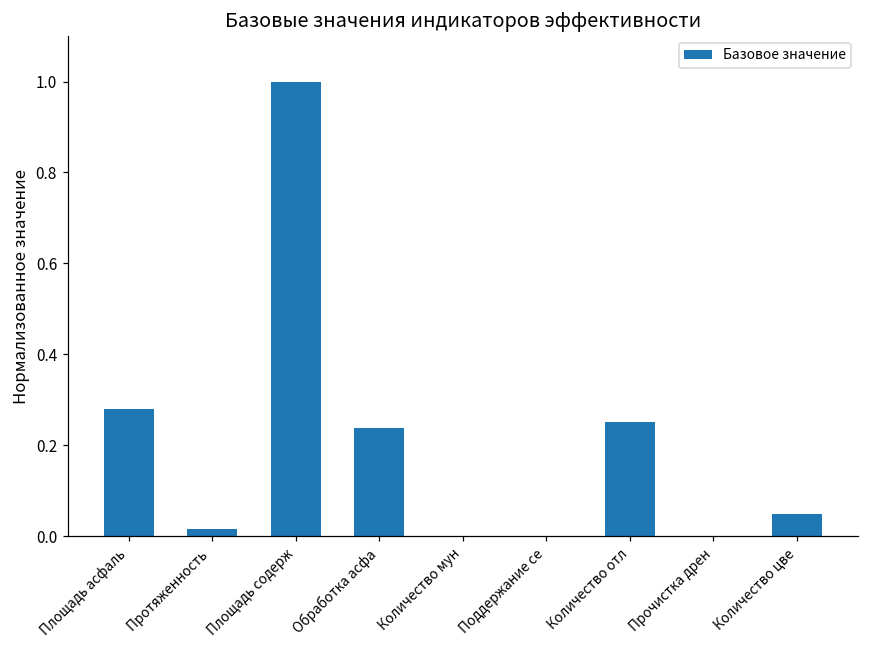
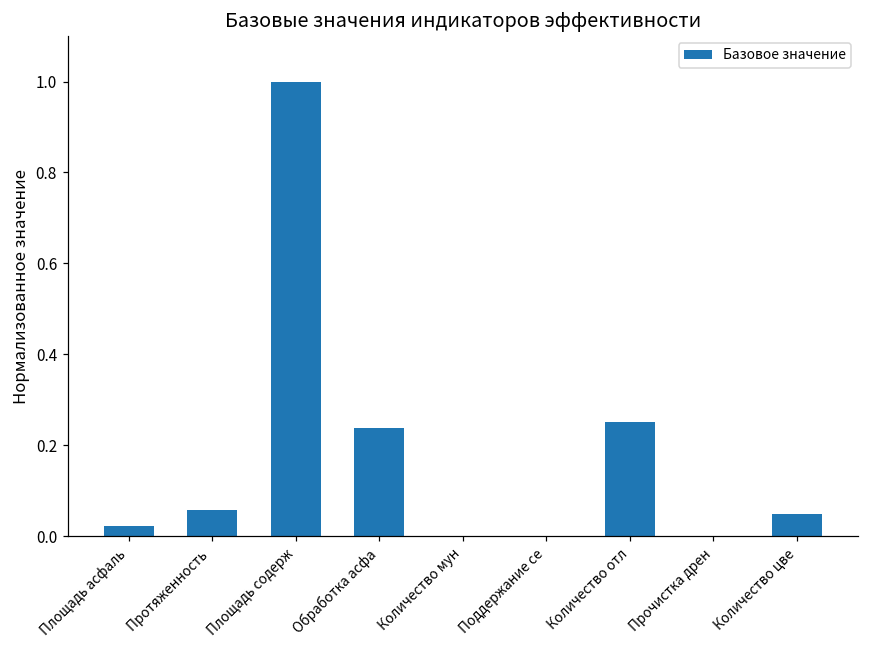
  {
-   "Площадь асфаль": 0.28,
-   "Протяженность": 0.02,
+   "Площадь асфаль": 0.02,
+   "Протяженность": 0.06,
    "Площадь содерж": 1.00,
    "Обработка асфа": 0.24,
    "Количество отл": 0.25,
    "Количество цве": 0.05
  }
